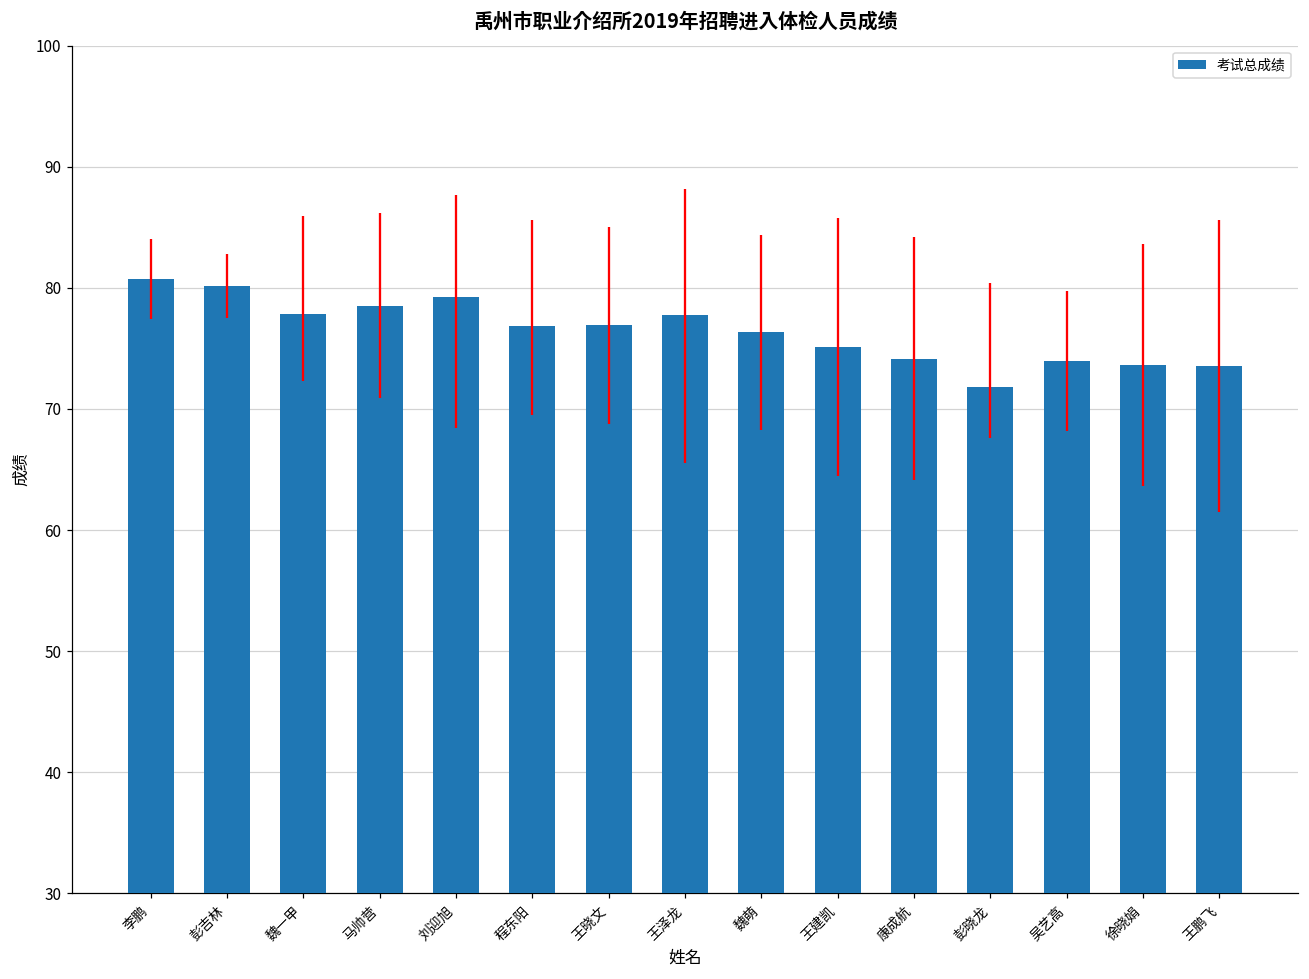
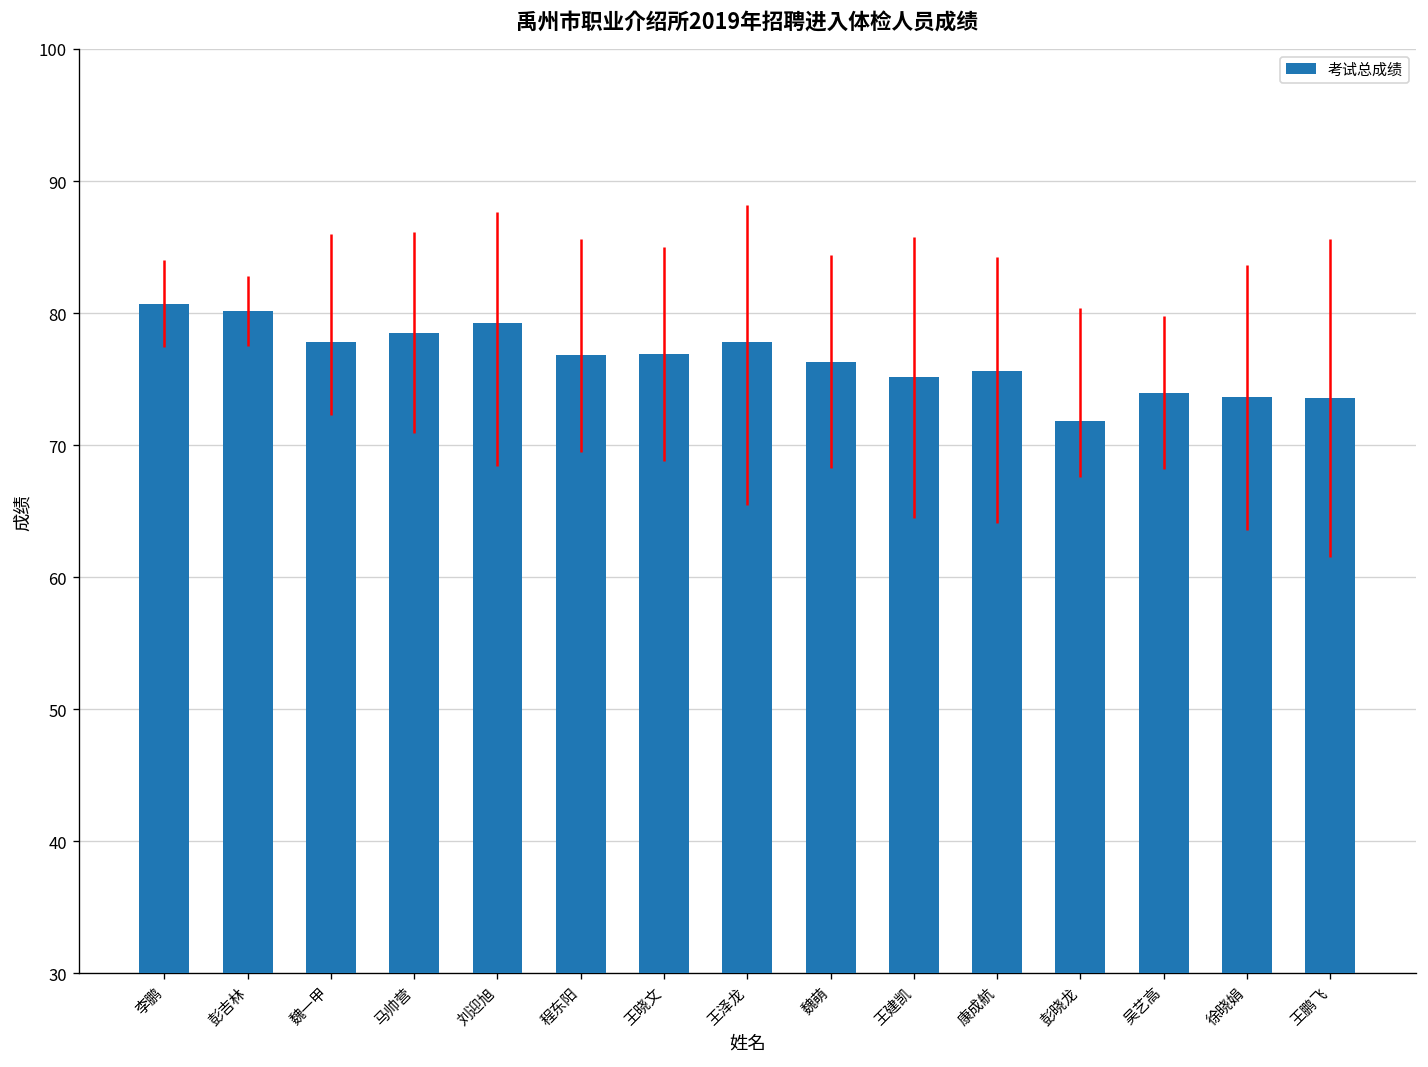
  {
    "李鹏": 80.7,
    "彭吉林": 80.2,
    "魏一甲": 77.8,
    "马帅营": 78.5,
    "刘迎旭": 79.3,
    "程东阳": 76.8,
    "王晓文": 76.9,
    "王泽龙": 77.8,
    "魏萌": 76.3,
    "王建凯": 75.1,
-   "康成航": 74.2,
+   "康成航": 75.6,
    "彭晓龙": 71.8,
    "吴艺高": 74.0,
    "徐晓娟": 73.6,
    "王鹏飞": 73.6
  }
